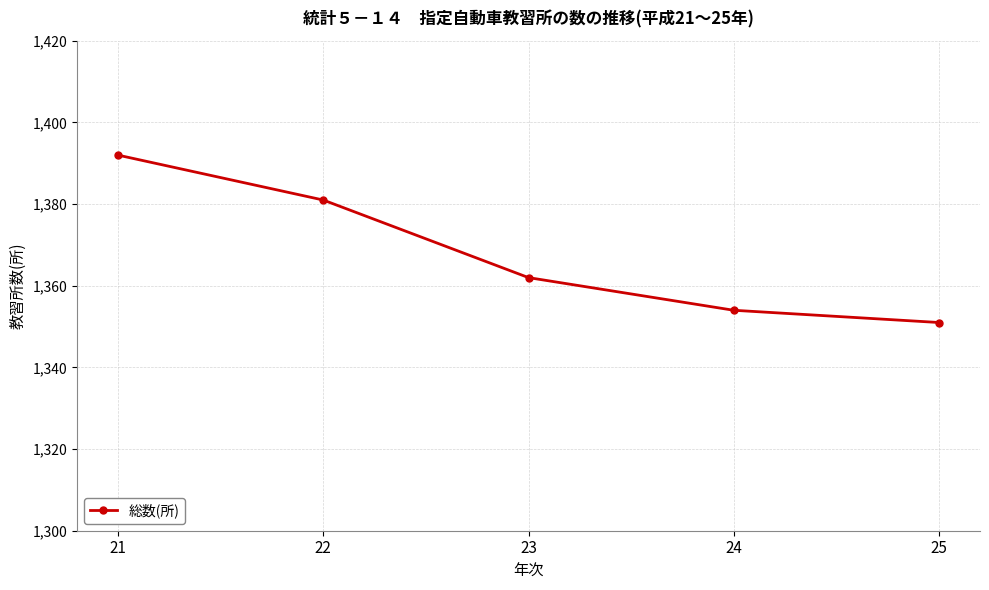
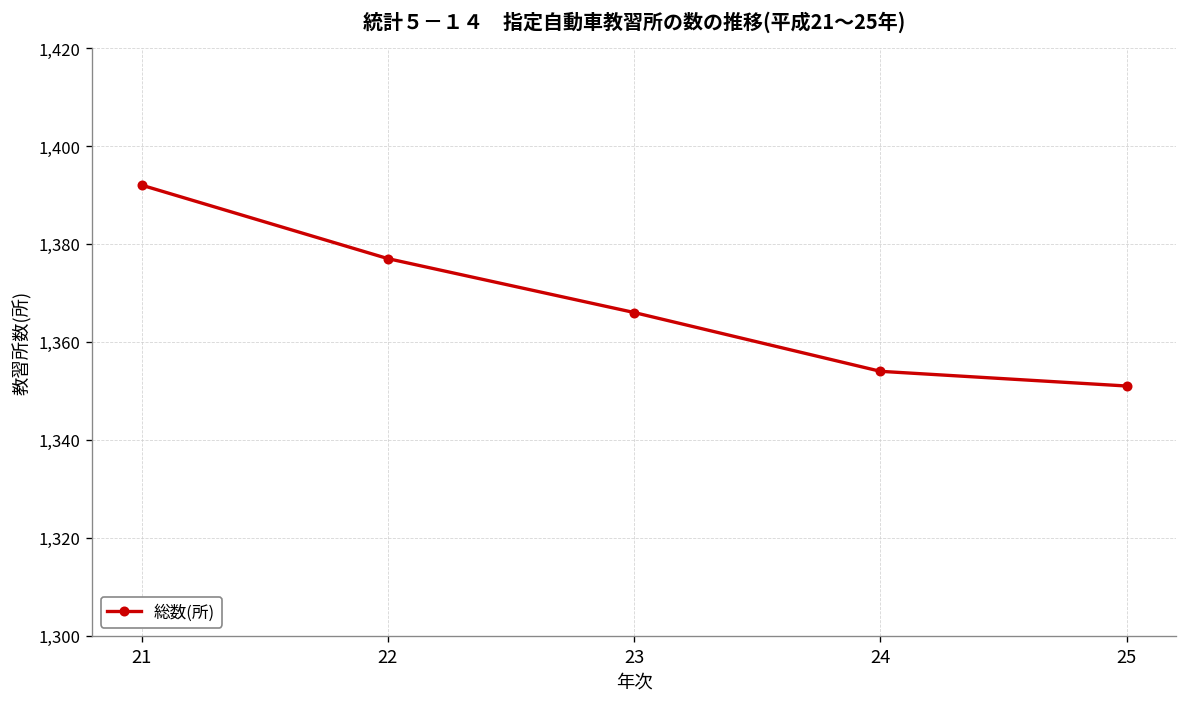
  {
    "21": "1,392",
-   "22": "1,381",
-   "23": "1,362",
+   "22": "1,377",
+   "23": "1,366",
    "24": "1,354",
    "25": "1,351"
  }
